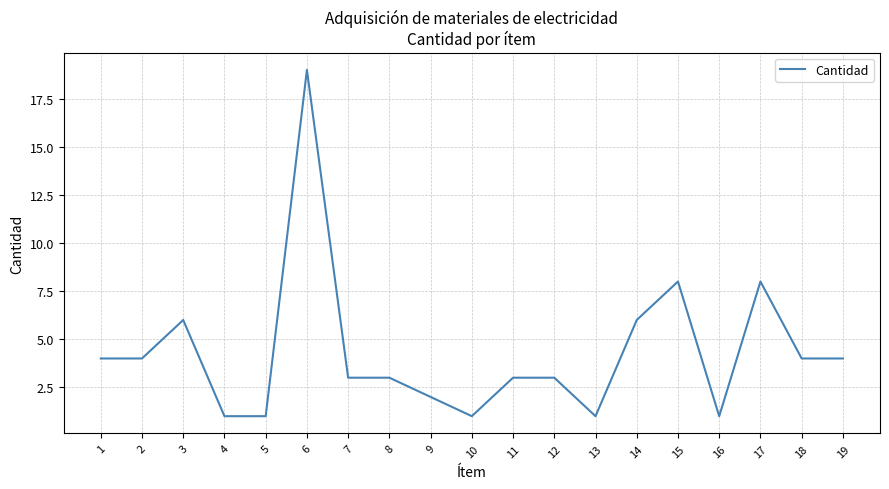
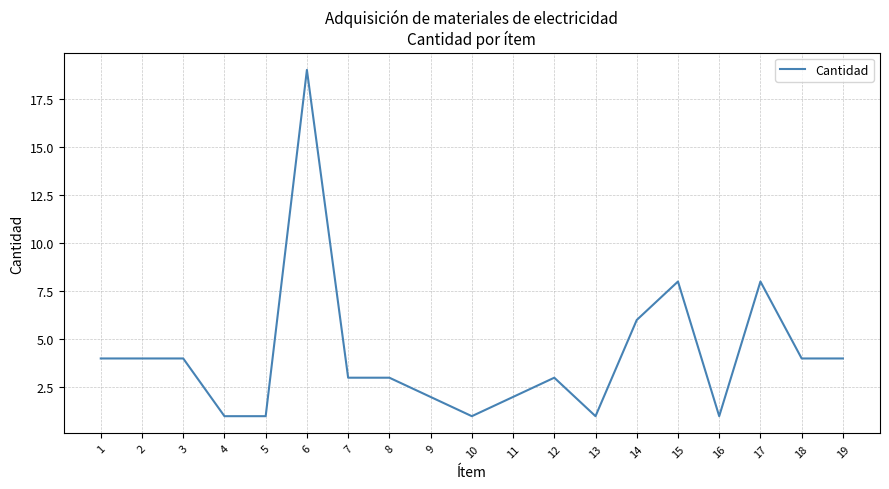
  {
    "1": 4,
    "2": 4,
-   "3": 6,
+   "3": 4,
    "4": 1,
    "5": 1,
    "6": 19,
    "7": 3,
    "8": 3,
    "9": 2,
    "10": 1,
-   "11": 3,
+   "11": 2,
    "12": 3,
    "13": 1,
    "14": 6,
    "15": 8,
    "16": 1,
    "17": 8,
    "18": 4,
    "19": 4
  }
